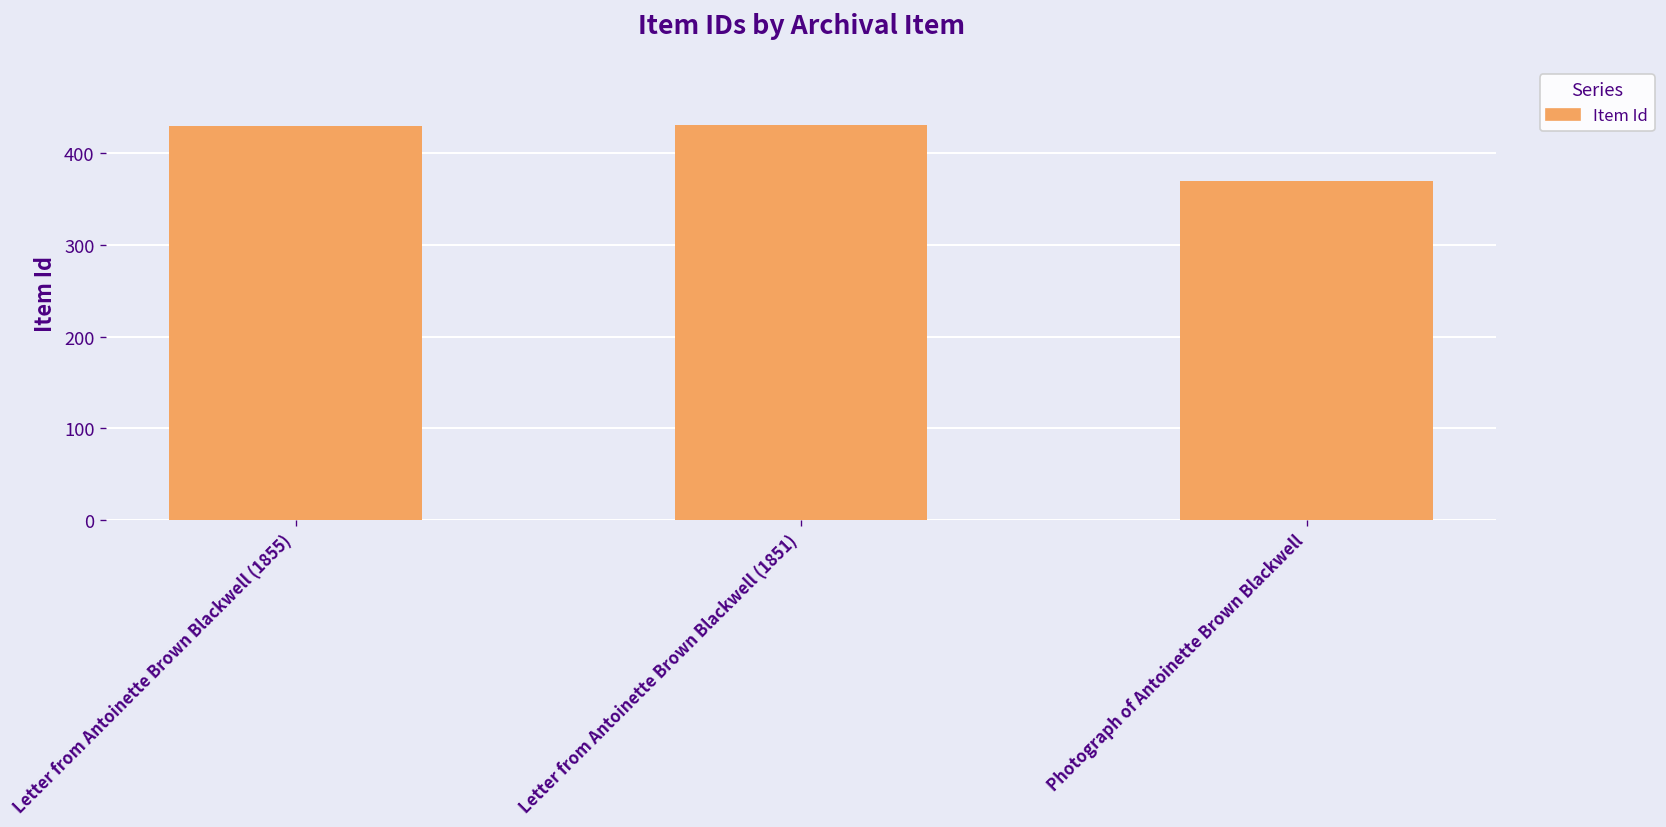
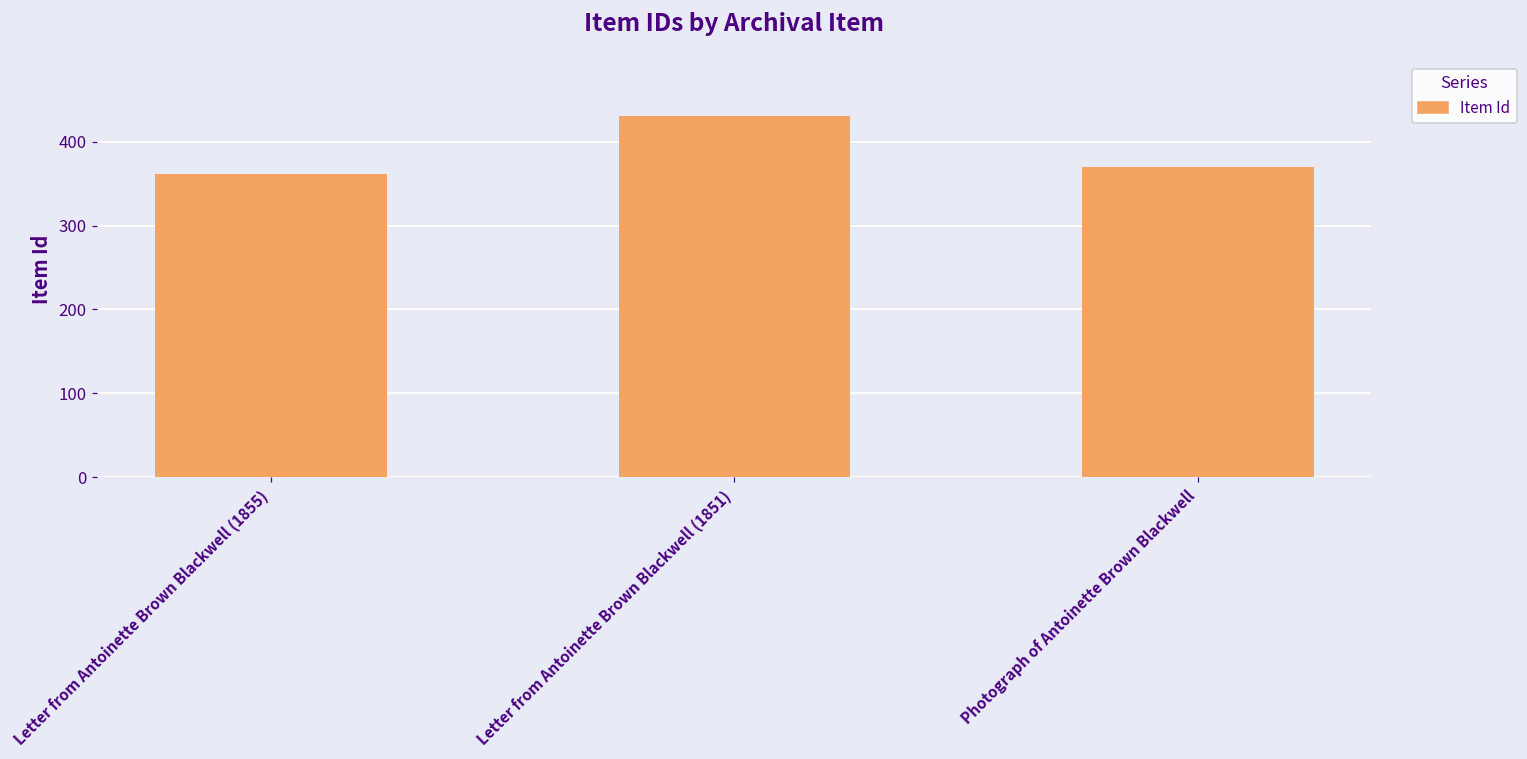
  {
-   "Letter from Antoinette Brown Blackwell (1855)": 430,
+   "Letter from Antoinette Brown Blackwell (1855)": 360,
    "Letter from Antoinette Brown Blackwell (1851)": 430,
    "Photograph of Antoinette Brown Blackwell": 370
  }
